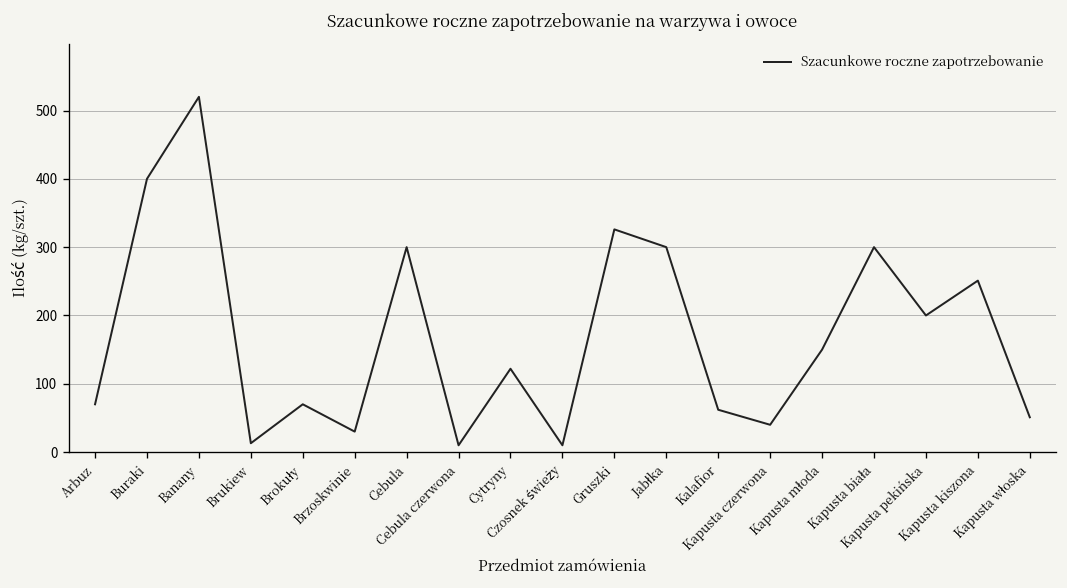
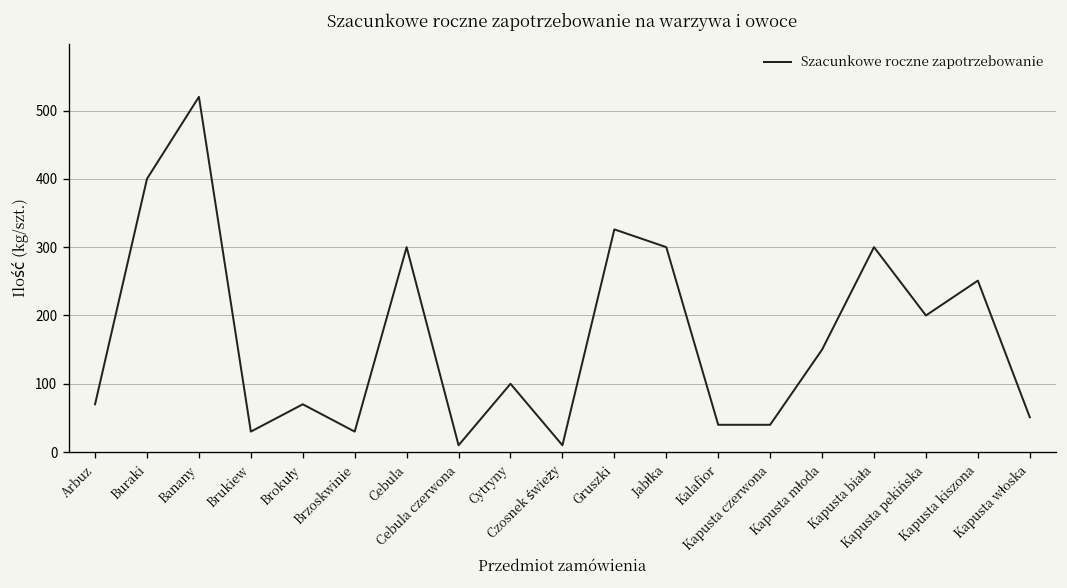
  {
    "Arbuz": 70,
    "Buraki": 400,
    "Banany": 520,
-   "Brukiew": 10,
+   "Brukiew": 30,
    "Brokuły": 70,
    "Brzoskwinie": 30,
    "Cebula": 300,
    "Cebula czerwona": 10,
-   "Cytryny": 120,
+   "Cytryny": 100,
    "Czosnek świeży": 10,
    "Gruszki": 330,
    "Jabłka": 300,
-   "Kalafior": 60,
+   "Kalafior": 40,
    "Kapusta czerwona": 40,
    "Kapusta młoda": 150,
    "Kapusta biała": 300,
    "Kapusta pekińska": 200,
    "Kapusta kiszona": 250,
    "Kapusta włoska": 50
  }
